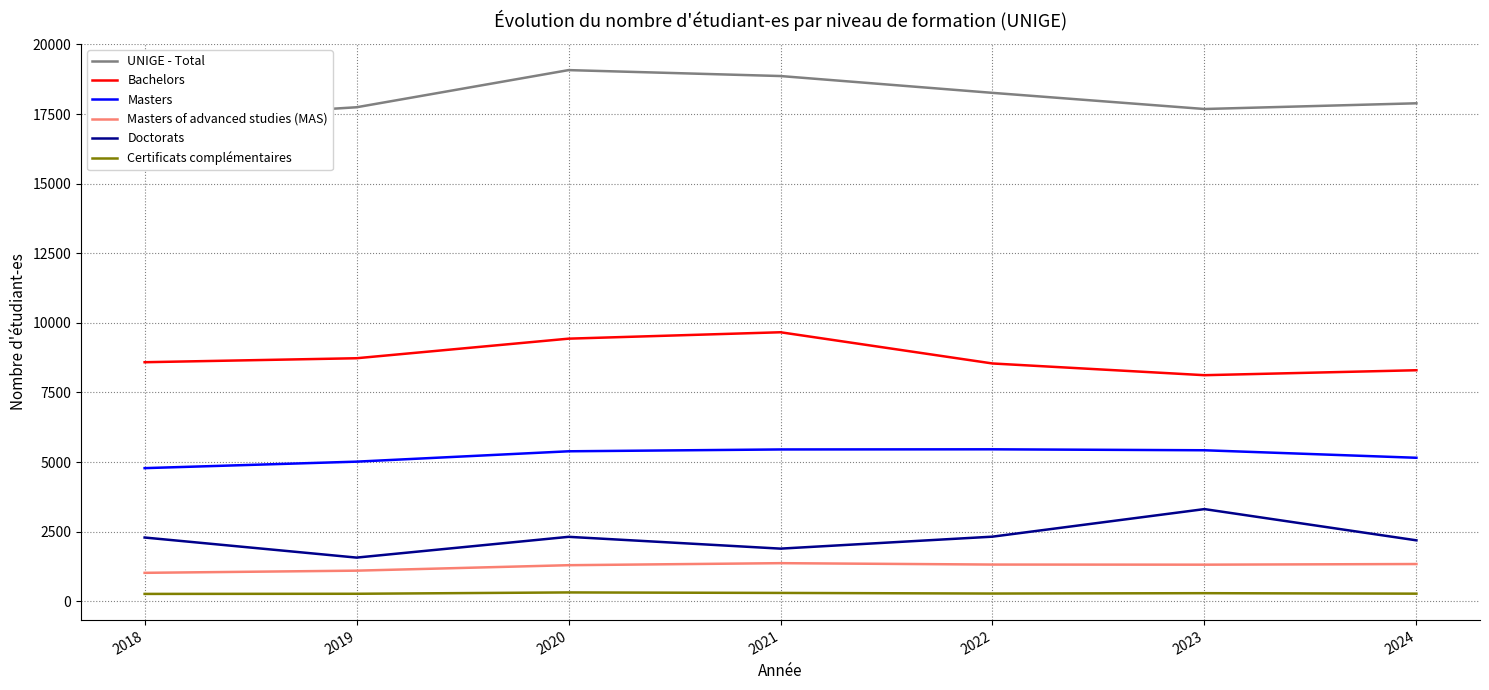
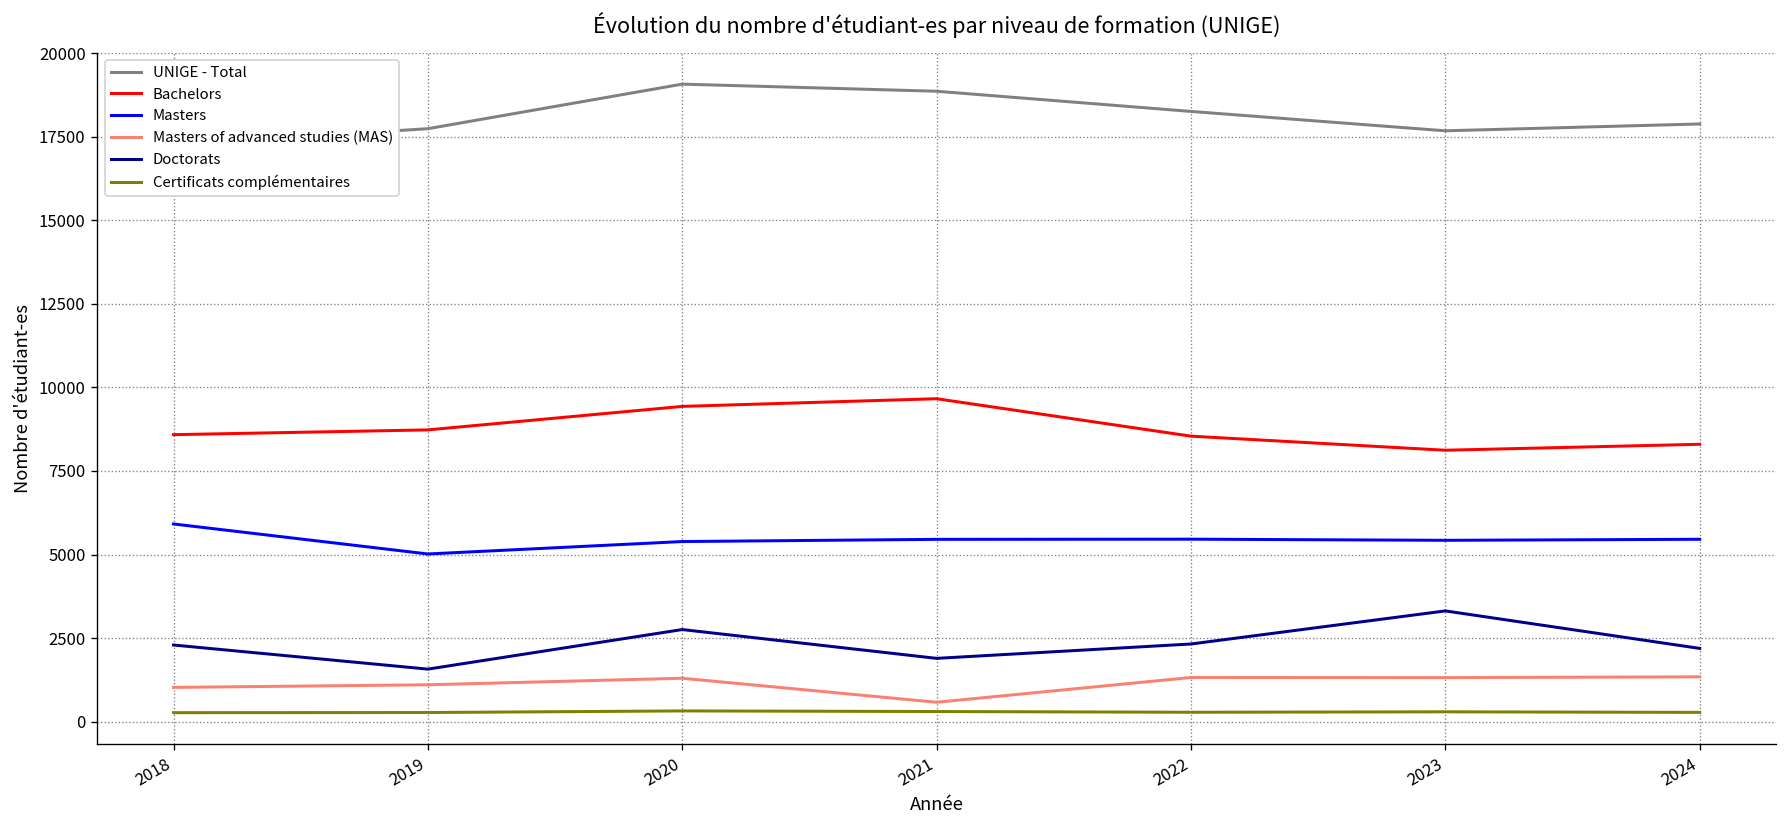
  {
    "UNIGE - Total": {
      "2019": 17700,
      "2020": 19100,
      "2021": 18900,
      "2022": 18300,
      "2023": 17700,
      "2024": 17900
    },
    "Bachelors": {
      "2018": 8600,
      "2019": 8700,
      "2020": 9400,
      "2021": 9700,
      "2022": 8500,
      "2023": 8100,
      "2024": 8300
    },
    "Masters": {
-     "2018": 4800,
+     "2018": 5900,
      "2019": 5000,
      "2020": 5400,
      "2021": 5500,
      "2022": 5500,
      "2023": 5400,
-     "2024": 5200
+     "2024": 5500
    },
    "Masters of advanced studies (MAS)": {
      "2018": 1000,
      "2019": 1100,
      "2020": 1300,
-     "2021": 1400,
+     "2021": 600,
      "2022": 1300,
      "2023": 1300,
      "2024": 1300
    },
    "Doctorats": {
      "2018": 2300,
      "2019": 1600,
-     "2020": 2300,
+     "2020": 2800,
      "2021": 1900,
      "2022": 2300,
      "2023": 3300,
      "2024": 2200
    },
    "Certificats complémentaires": {
      "2018": 300,
      "2019": 300,
      "2020": 300,
      "2021": 300,
      "2022": 300,
      "2023": 300,
      "2024": 300
    }
  }
